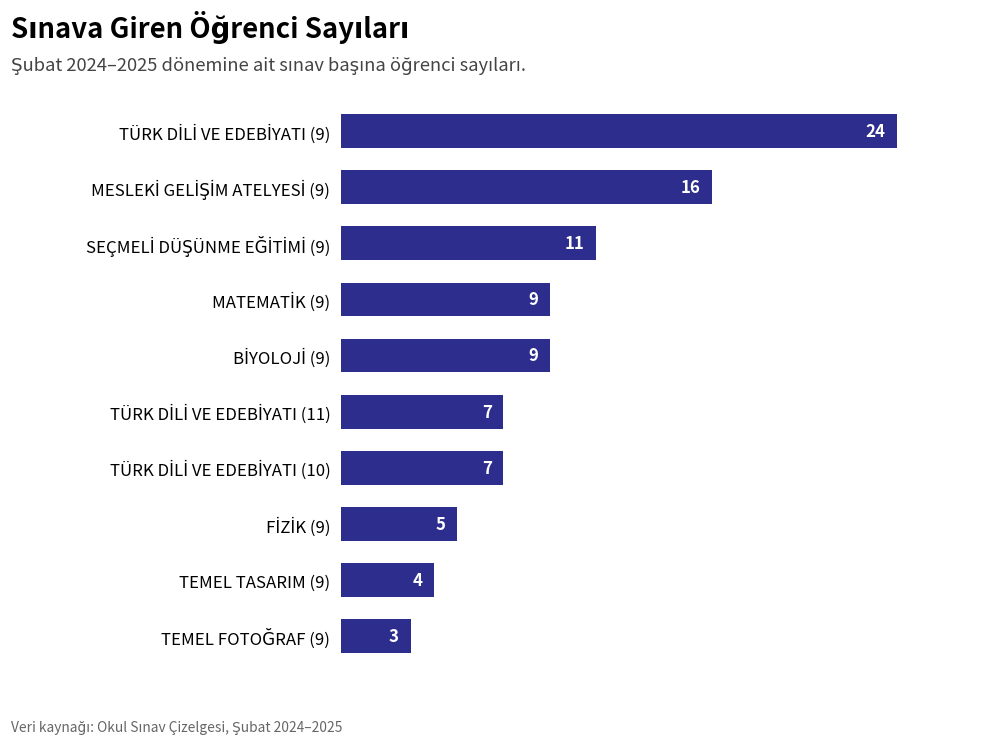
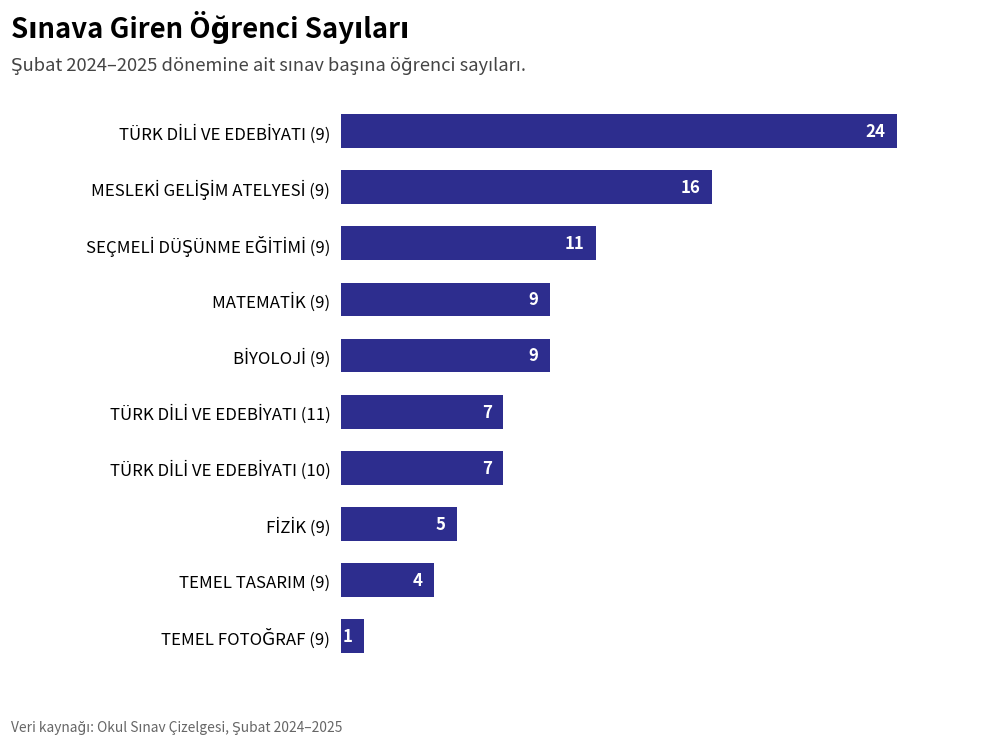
  {
    "TÜRK DİLİ VE EDEBİYATI (9)": 24,
    "MESLEKİ GELİŞİM ATELYESİ (9)": 16,
    "SEÇMELİ DÜŞÜNME EĞİTİMİ (9)": 11,
    "MATEMATİK (9)": 9,
    "BİYOLOJİ (9)": 9,
    "TÜRK DİLİ VE EDEBİYATI (11)": 7,
    "TÜRK DİLİ VE EDEBİYATI (10)": 7,
    "FİZİK (9)": 5,
    "TEMEL TASARIM (9)": 4,
-   "TEMEL FOTOĞRAF (9)": 3
+   "TEMEL FOTOĞRAF (9)": 1
  }
